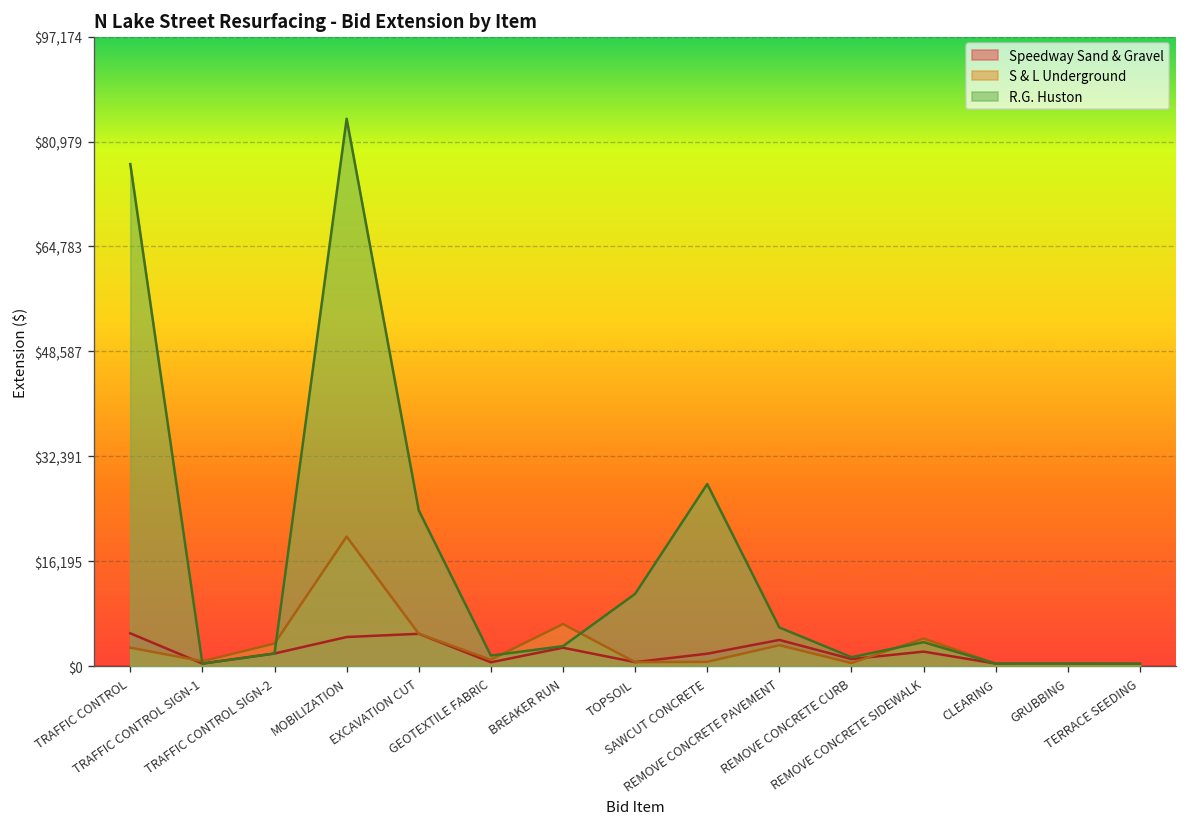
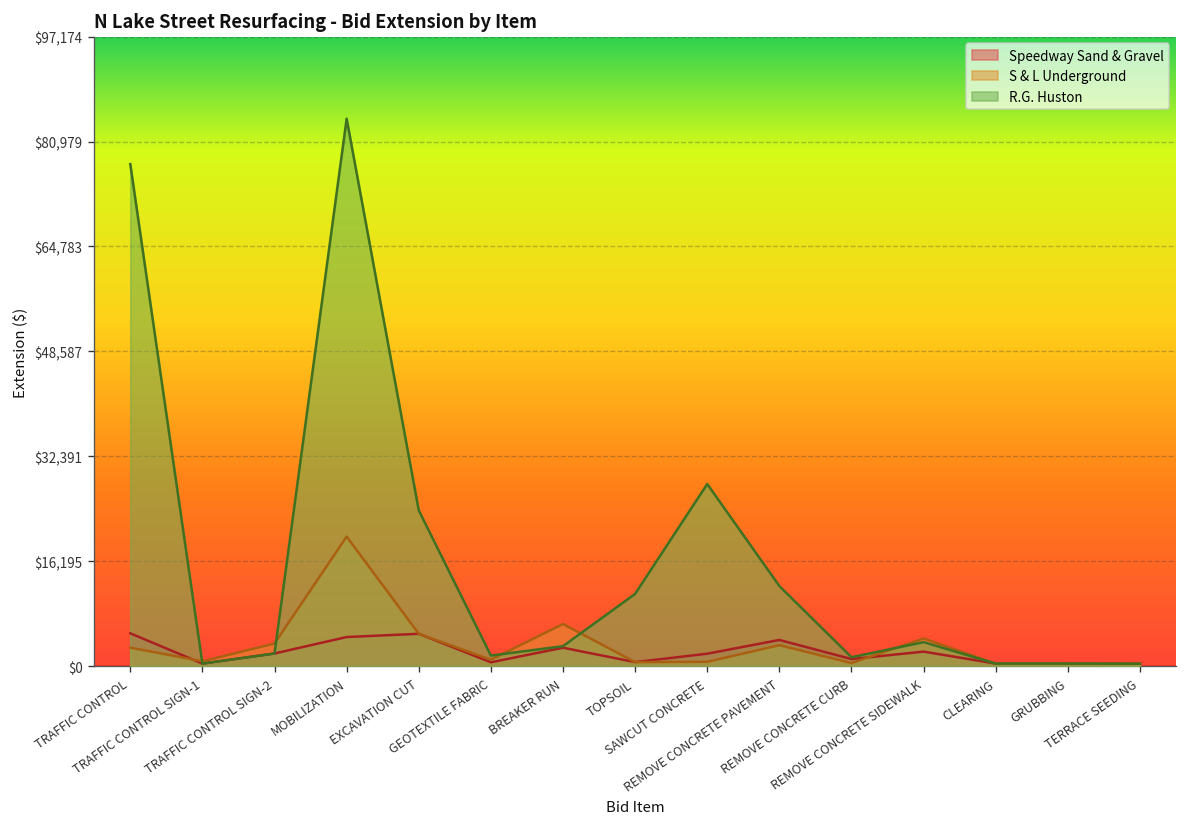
  {
    "R.G. Huston": {
      "TRAFFIC CONTROL": "$77,000",
      "MOBILIZATION": "$84,000",
      "EXCAVATION CUT": "$24,000",
      "GEOTEXTILE FABRIC": "$2,000",
      "TOPSOIL": "$11,000",
      "SAWCUT CONCRETE": "$28,000",
-     "REMOVE CONCRETE PAVEMENT": "$6,000",
+     "REMOVE CONCRETE PAVEMENT": "$12,000",
      "REMOVE CONCRETE SIDEWALK": "$4,000"
    }
  }
